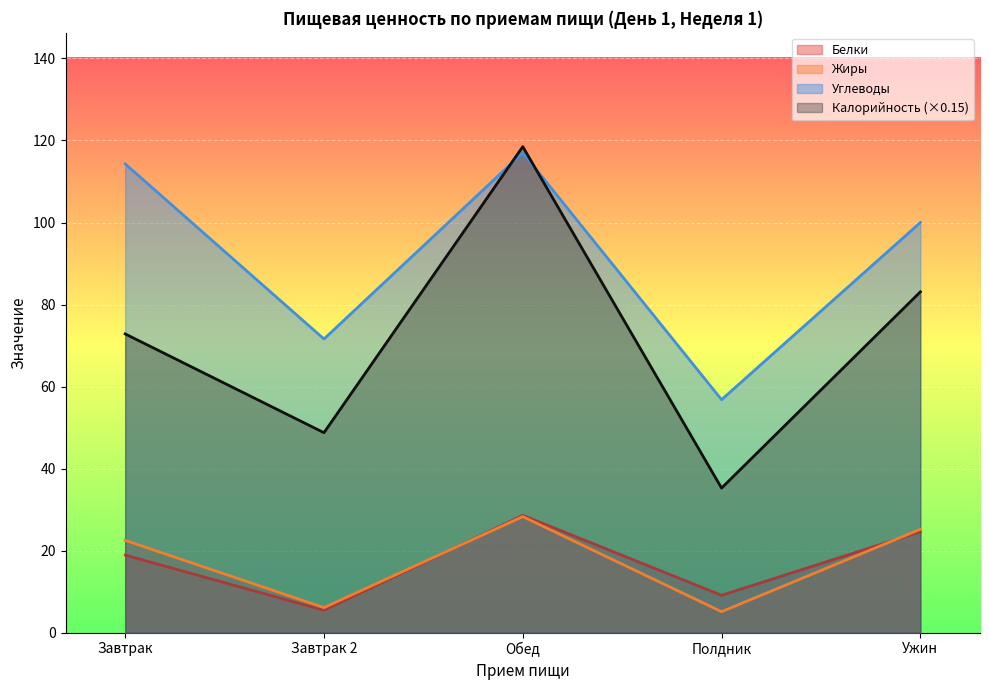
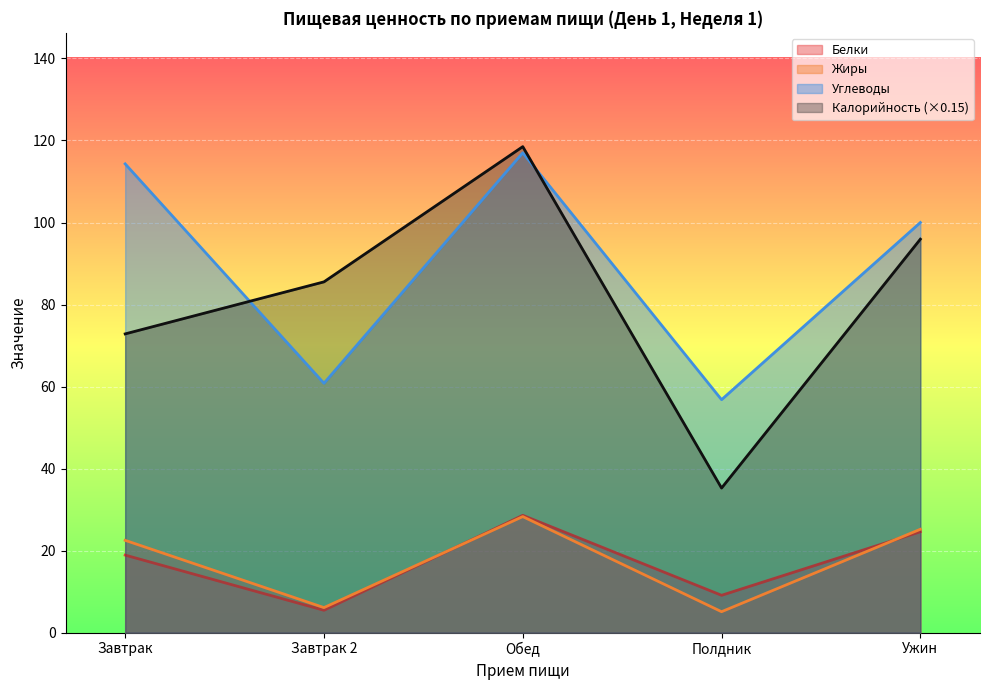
  {
    "Углеводы": {
      "Завтрак": 114,
-     "Завтрак 2": 72,
+     "Завтрак 2": 61,
      "Обед": 117,
      "Полдник": 57,
      "Ужин": 100
    },
    "Калорийность (×0.15)": {
      "Завтрак": 73,
-     "Завтрак 2": 49,
+     "Завтрак 2": 86,
      "Обед": 119,
      "Полдник": 35,
-     "Ужин": 83
+     "Ужин": 96
    }
  }
